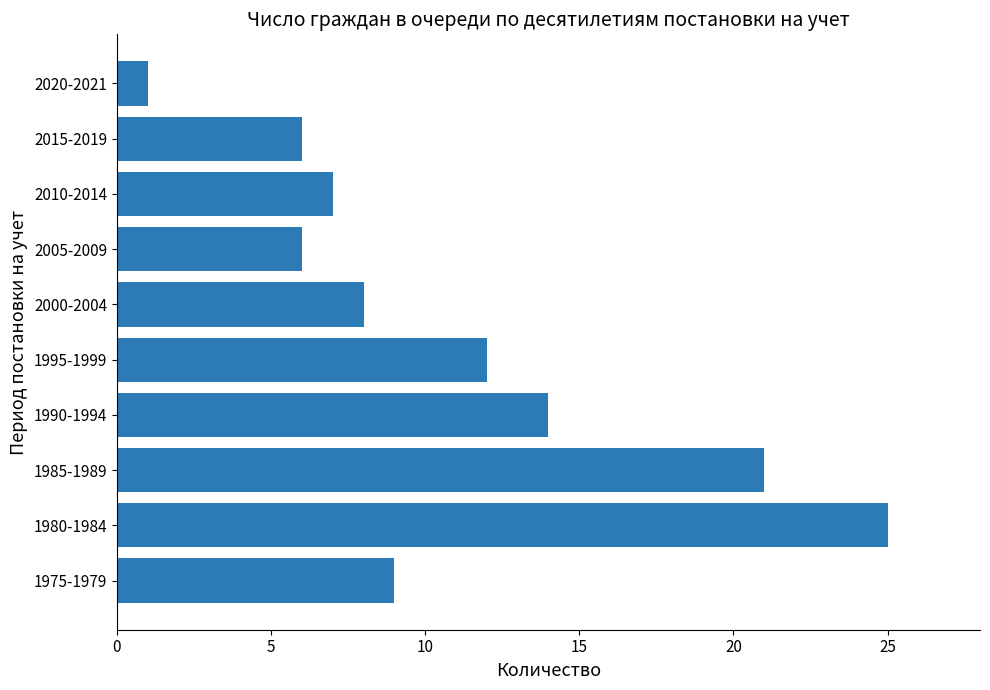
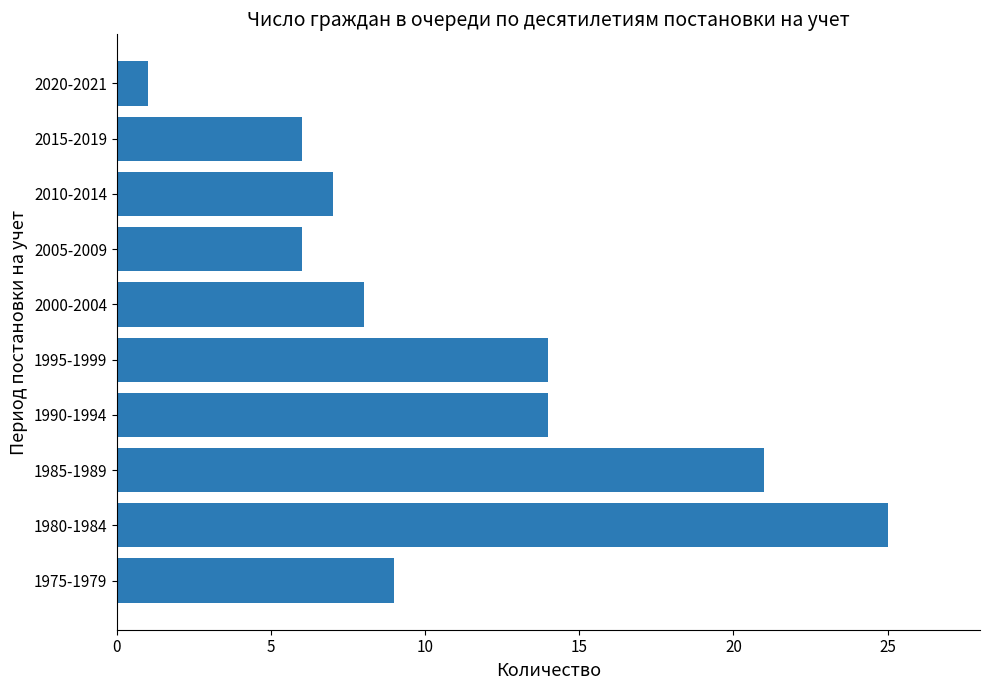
  {
    "2020-2021": 1,
    "2015-2019": 6,
    "2010-2014": 7,
    "2005-2009": 6,
    "2000-2004": 8,
-   "1995-1999": 12,
+   "1995-1999": 14,
    "1990-1994": 14,
    "1985-1989": 21,
    "1980-1984": 25,
    "1975-1979": 9
  }
